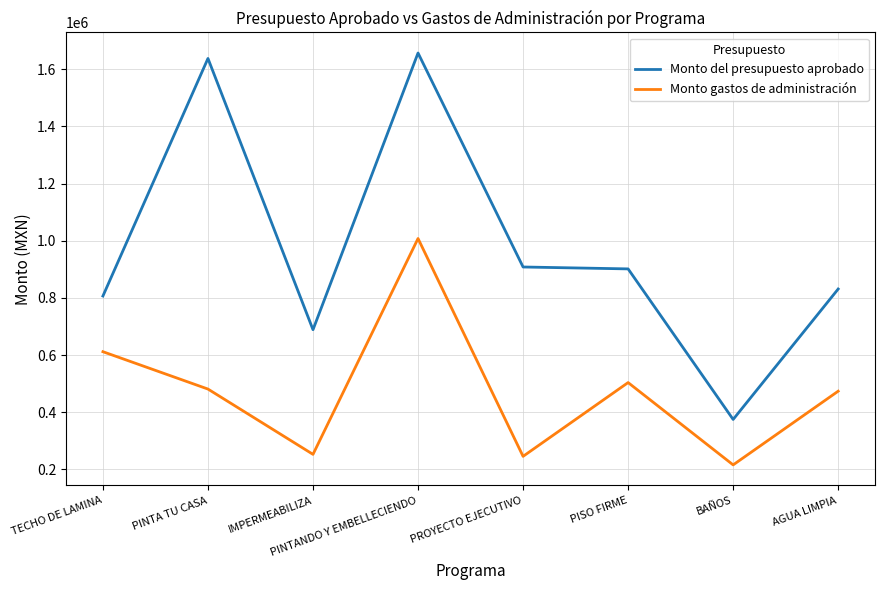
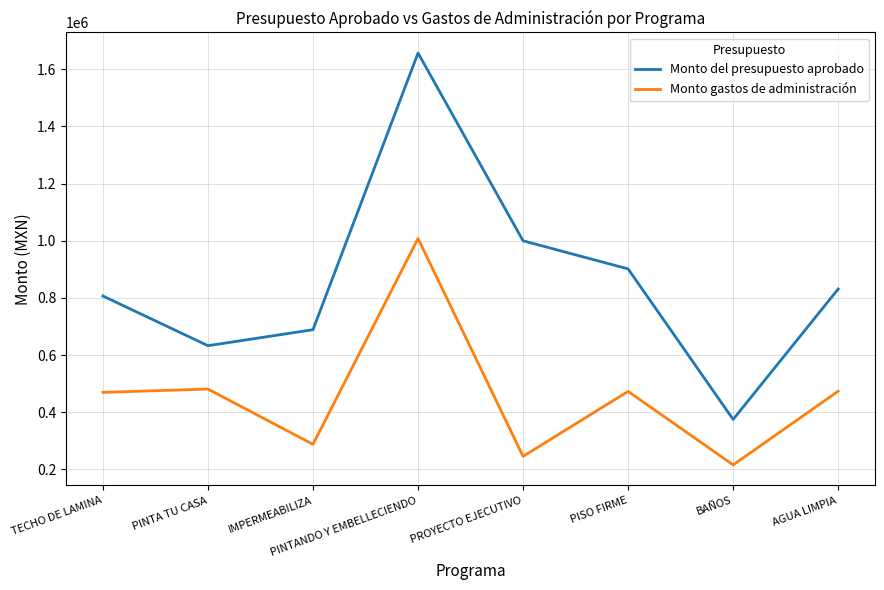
  {
    "Monto del presupuesto aprobado": {
      "TECHO DE LAMINA": 810000,
-     "PINTA TU CASA": 1640000,
+     "PINTA TU CASA": 630000,
      "IMPERMEABILIZA": 690000,
      "PINTANDO Y EMBELLECIENDO": 1660000,
-     "PROYECTO EJECUTIVO": 910000,
+     "PROYECTO EJECUTIVO": 1000000,
      "PISO FIRME": 900000,
      "BAÑOS": 380000,
      "AGUA LIMPIA": 830000
    },
    "Monto gastos de administración": {
-     "TECHO DE LAMINA": 610000,
+     "TECHO DE LAMINA": 470000,
      "PINTA TU CASA": 480000,
-     "IMPERMEABILIZA": 250000,
+     "IMPERMEABILIZA": 290000,
      "PINTANDO Y EMBELLECIENDO": 1010000,
      "PROYECTO EJECUTIVO": 250000,
-     "PISO FIRME": 500000,
+     "PISO FIRME": 470000,
      "BAÑOS": 220000,
      "AGUA LIMPIA": 470000
    }
  }
